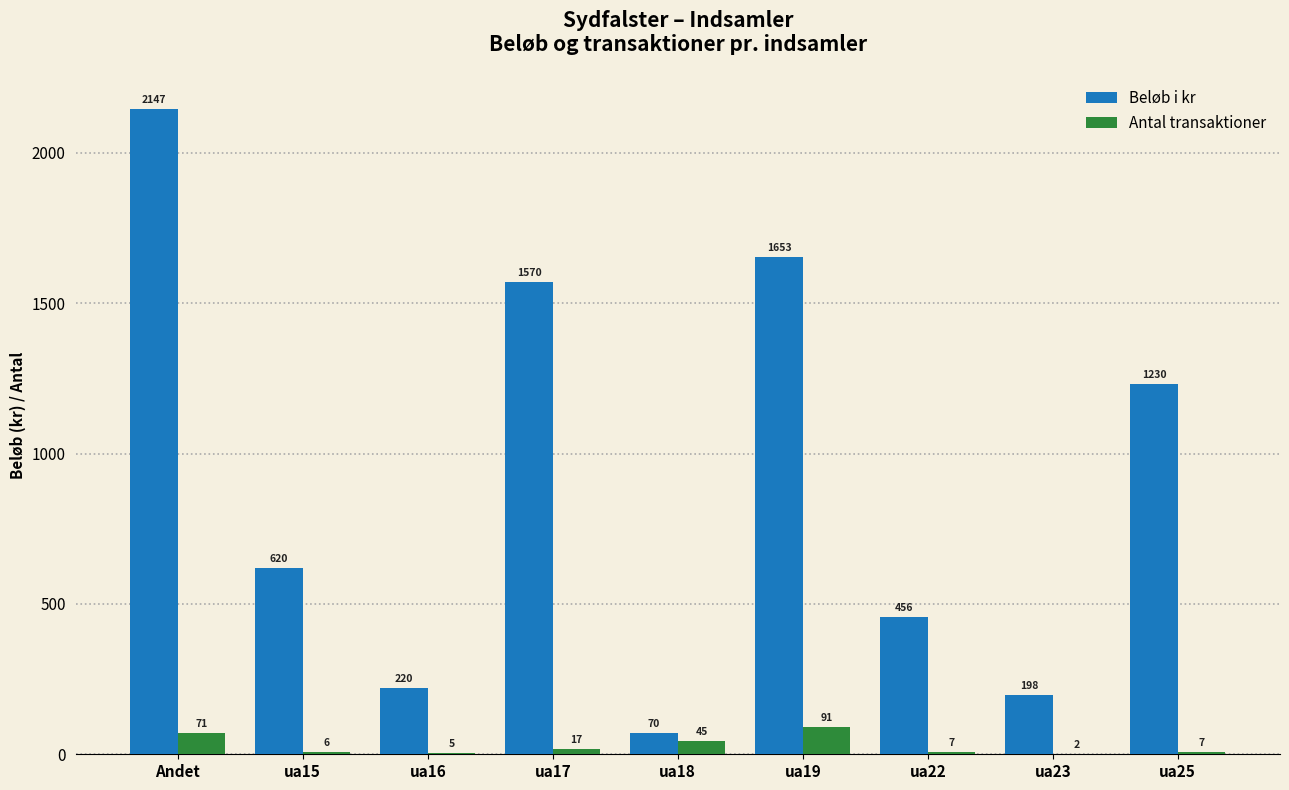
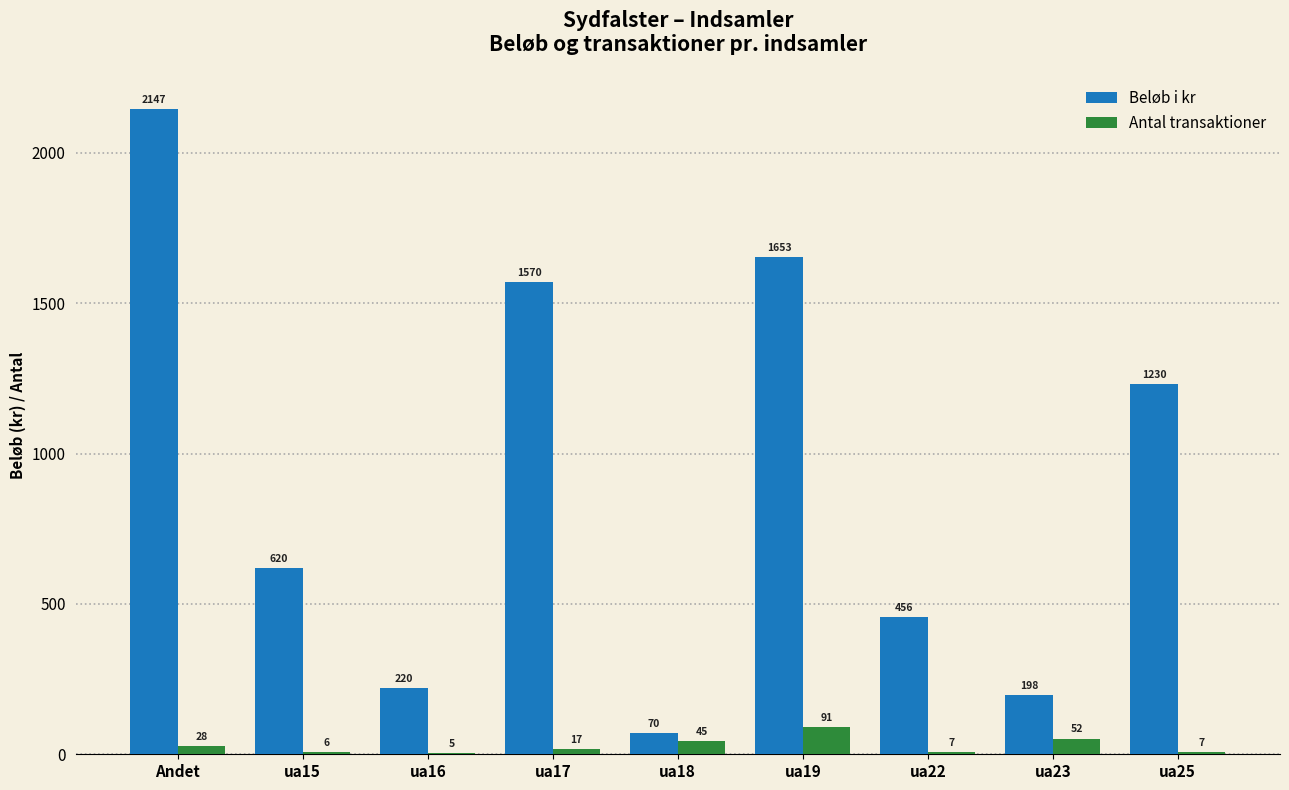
  {
    "Beløb i kr": {
      "Andet": 2147,
      "ua15": 620,
      "ua16": 220,
      "ua17": 1570,
      "ua18": 70,
      "ua19": 1653,
      "ua22": 456,
      "ua23": 198,
      "ua25": 1230
    },
    "Antal transaktioner": {
-     "Andet": 71,
+     "Andet": 28,
      "ua15": 6,
      "ua16": 5,
      "ua17": 17,
      "ua18": 45,
      "ua19": 91,
      "ua22": 7,
-     "ua23": 2,
+     "ua23": 52,
      "ua25": 7
    }
  }
